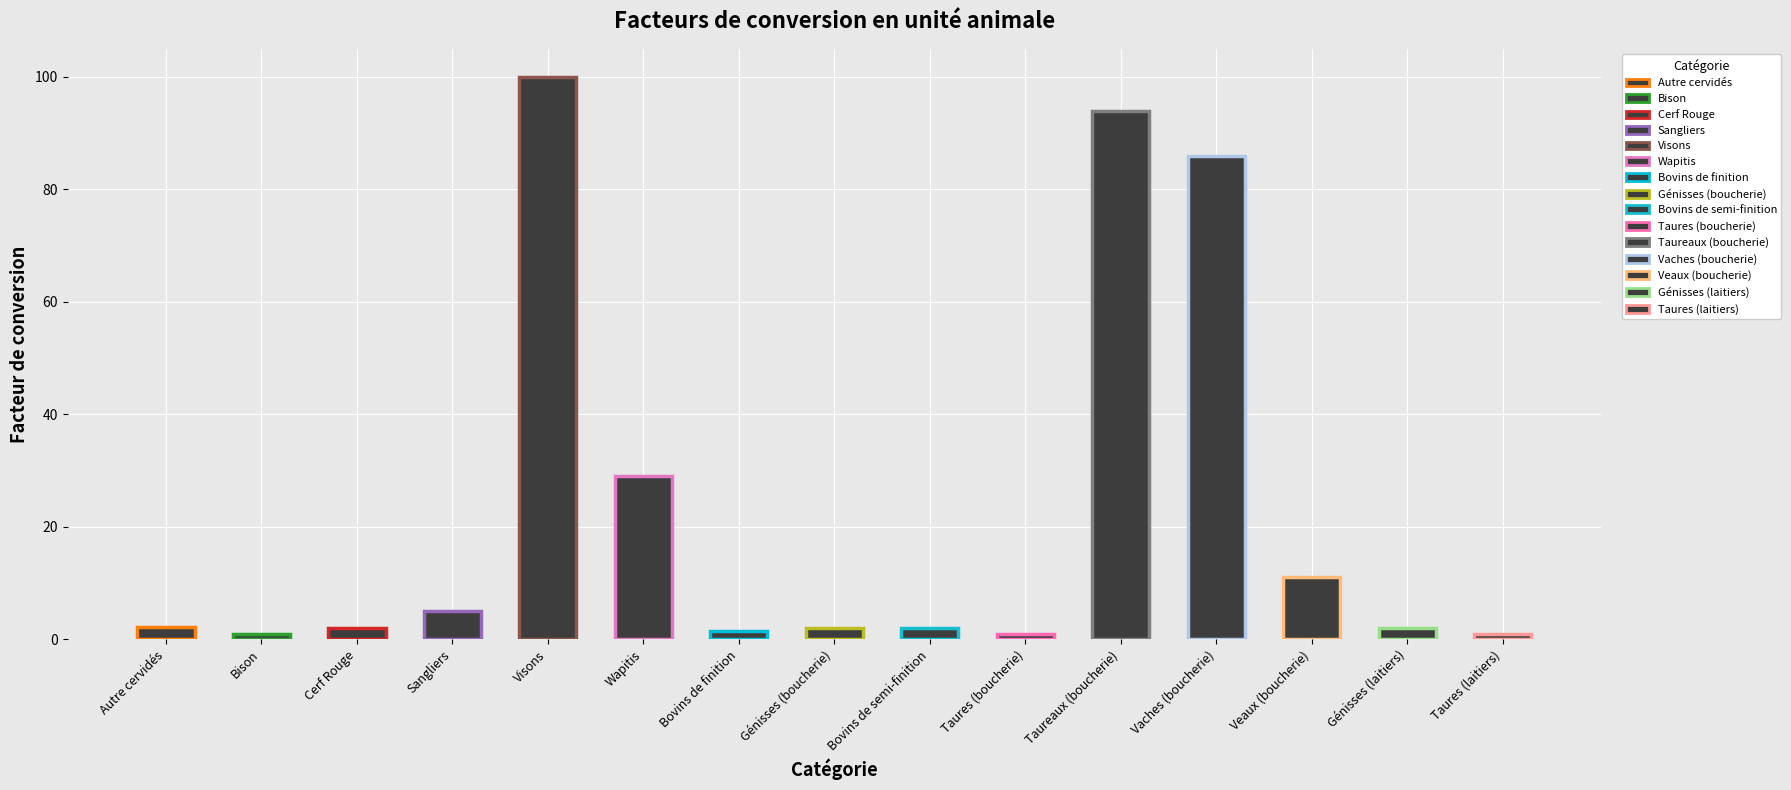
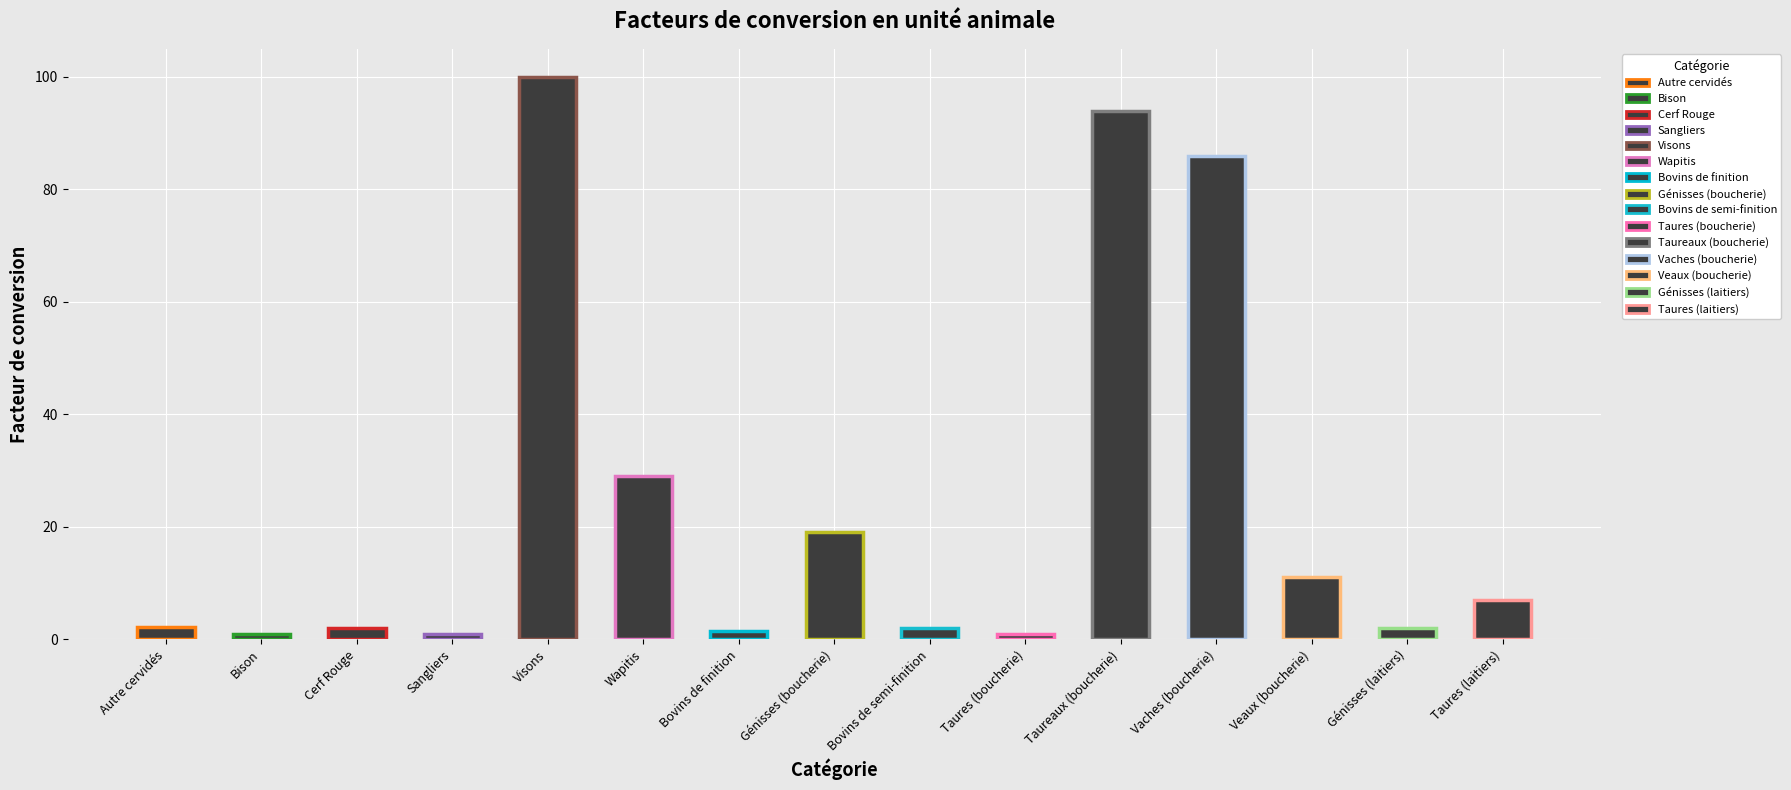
  {
    "Autre cervidés": 2,
    "Bison": 1,
    "Cerf Rouge": 2,
-   "Sangliers": 5,
+   "Sangliers": 1,
    "Visons": 100,
    "Wapitis": 29,
    "Bovins de finition": 2,
-   "Génisses (boucherie)": 2,
+   "Génisses (boucherie)": 19,
    "Bovins de semi-finition": 2,
    "Taures (boucherie)": 1,
    "Taureaux (boucherie)": 94,
    "Vaches (boucherie)": 86,
    "Veaux (boucherie)": 11,
    "Génisses (laitiers)": 2,
-   "Taures (laitiers)": 1
+   "Taures (laitiers)": 7
  }
